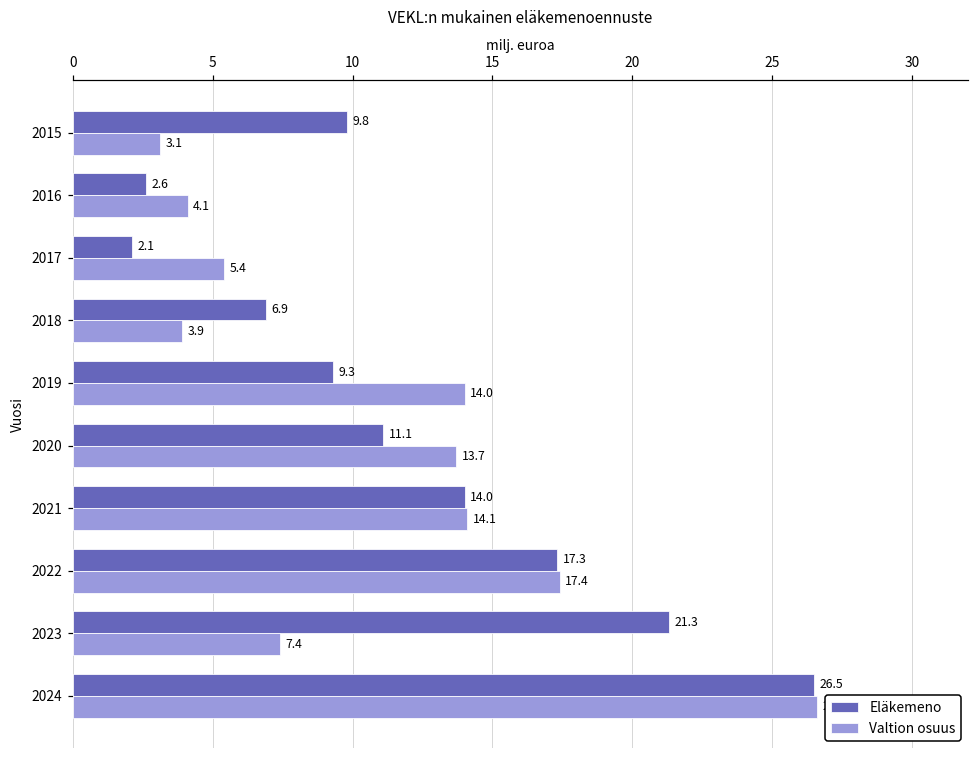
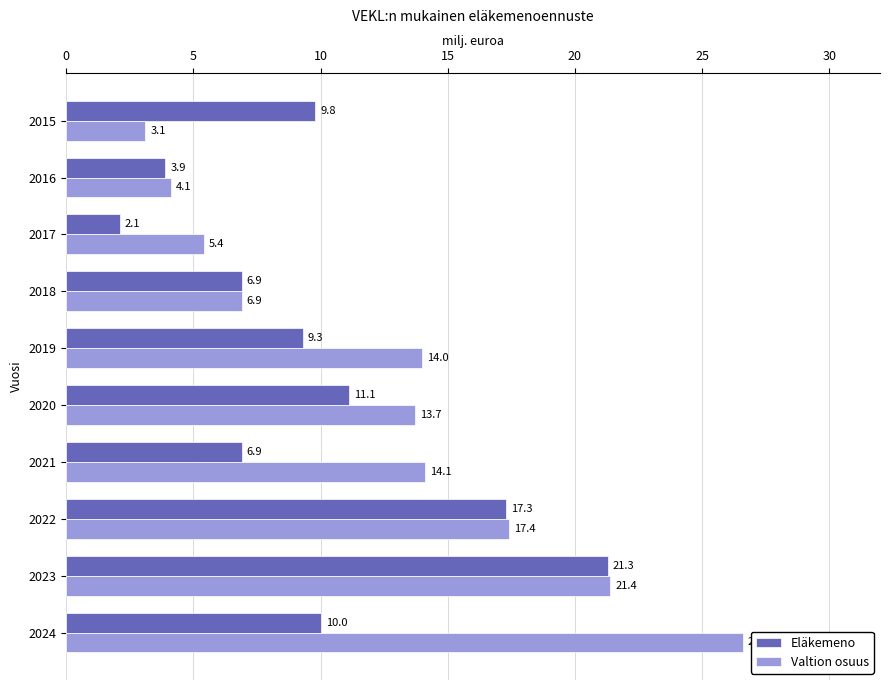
  {
    "Eläkemeno": {
      "2015": 9.8,
-     "2016": 2.6,
+     "2016": 3.9,
      "2017": 2.1,
      "2018": 6.9,
      "2019": 9.3,
      "2020": 11.1,
-     "2021": 14.0,
+     "2021": 6.9,
      "2022": 17.3,
      "2023": 21.3,
-     "2024": 26.5
+     "2024": 10.0
    },
    "Valtion osuus": {
      "2015": 3.1,
      "2016": 4.1,
      "2017": 5.4,
-     "2018": 3.9,
+     "2018": 6.9,
      "2019": 14.0,
      "2020": 13.7,
      "2021": 14.1,
      "2022": 17.4,
-     "2023": 7.4
+     "2023": 21.4
    }
  }
